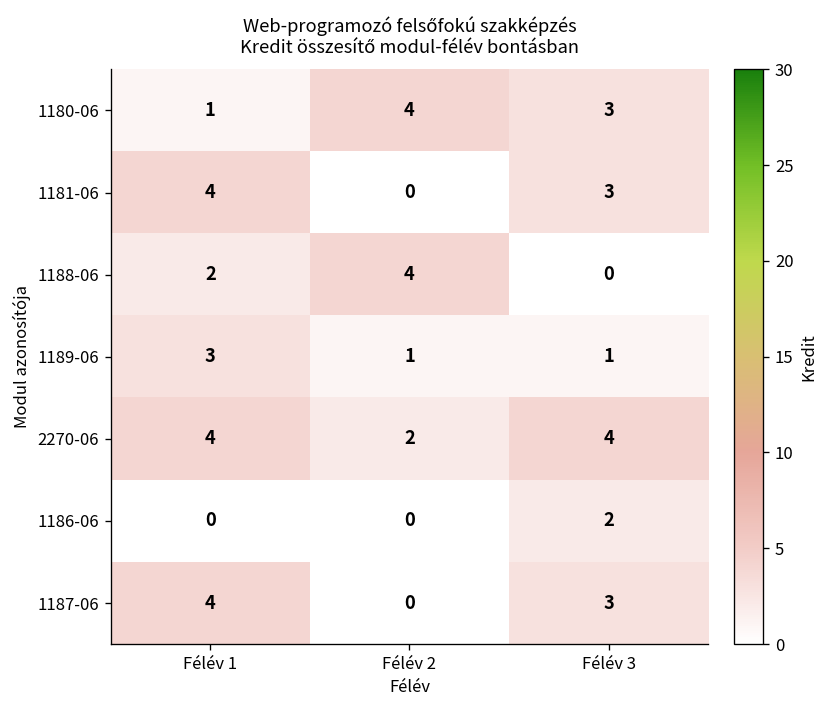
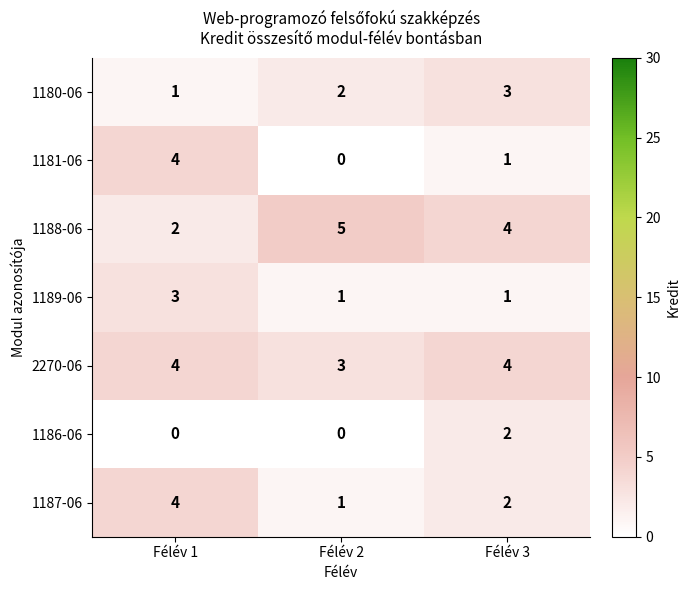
  {
    "1180-06": {
      "Félév 1": 1,
-     "Félév 2": 4,
+     "Félév 2": 2,
      "Félév 3": 3
    },
    "1181-06": {
      "Félév 1": 4,
      "Félév 2": 0,
-     "Félév 3": 3
+     "Félév 3": 1
    },
    "1188-06": {
      "Félév 1": 2,
-     "Félév 2": 4,
-     "Félév 3": 0
+     "Félév 2": 5,
+     "Félév 3": 4
    },
    "1189-06": {
      "Félév 1": 3,
      "Félév 2": 1,
      "Félév 3": 1
    },
    "2270-06": {
      "Félév 1": 4,
-     "Félév 2": 2,
+     "Félév 2": 3,
      "Félév 3": 4
    },
    "1186-06": {
      "Félév 1": 0,
      "Félév 2": 0,
      "Félév 3": 2
    },
    "1187-06": {
      "Félév 1": 4,
-     "Félév 2": 0,
-     "Félév 3": 3
+     "Félév 2": 1,
+     "Félév 3": 2
    }
  }
